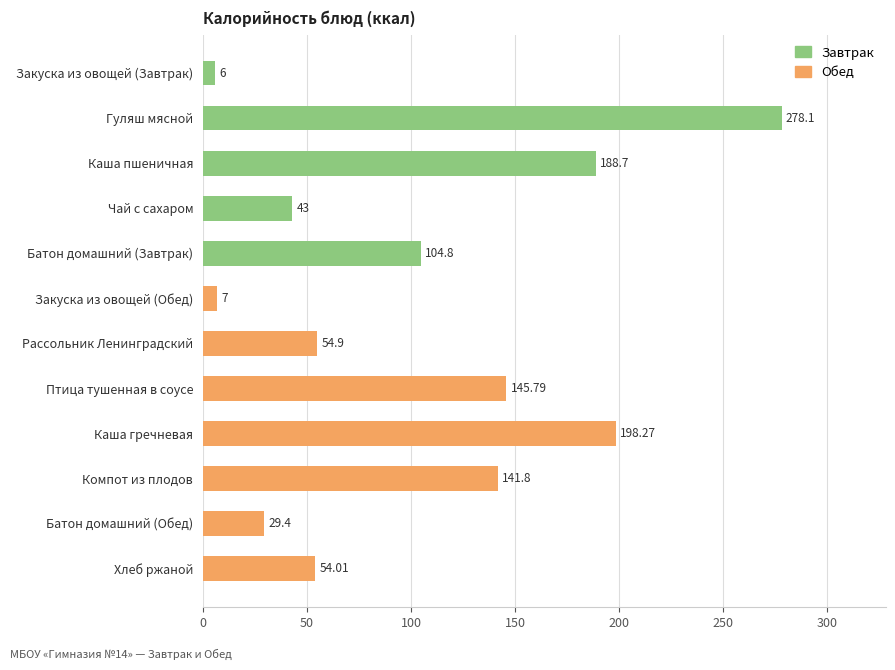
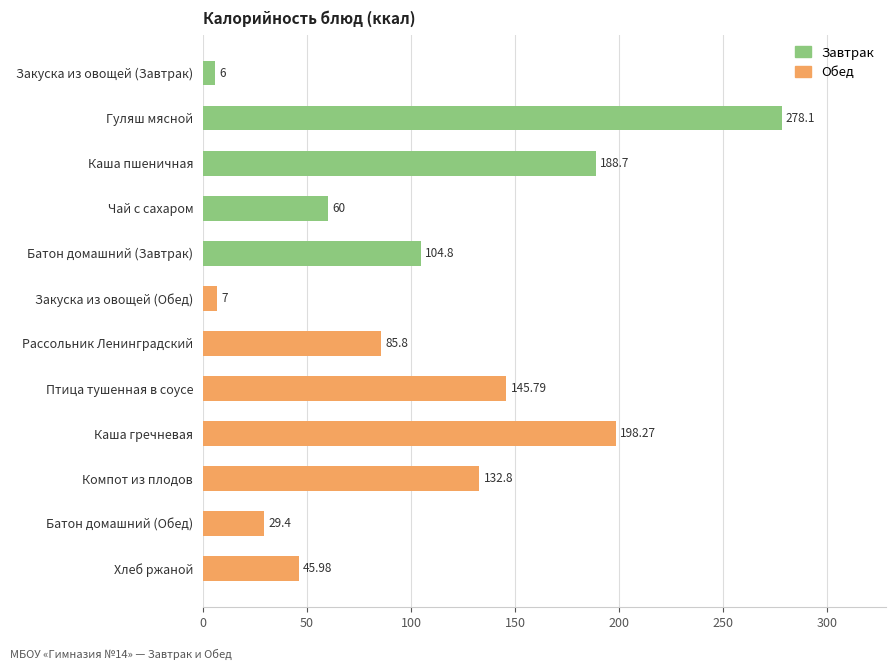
  {
    "Закуска из овощей (Завтрак)": 6,
    "Гуляш мясной": 278.1,
    "Каша пшеничная": 188.7,
-   "Чай с сахаром": 43,
+   "Чай с сахаром": 60,
    "Батон домашний (Завтрак)": 104.8,
    "Закуска из овощей (Обед)": 7,
-   "Рассольник Ленинградский": 54.9,
+   "Рассольник Ленинградский": 85.8,
    "Птица тушенная в соусе": 145.79,
    "Каша гречневая": 198.27,
-   "Компот из плодов": 141.8,
+   "Компот из плодов": 132.8,
    "Батон домашний (Обед)": 29.4,
-   "Хлеб ржаной": 54.01
+   "Хлеб ржаной": 45.98
  }
